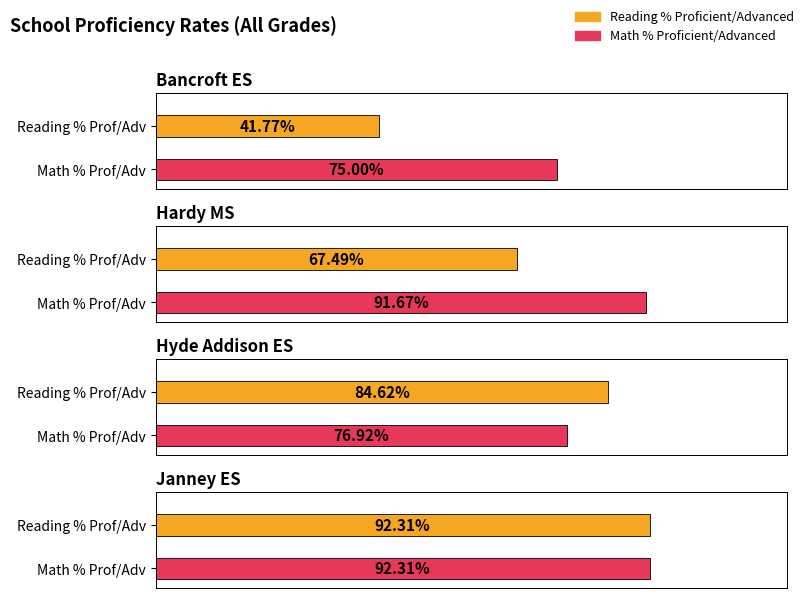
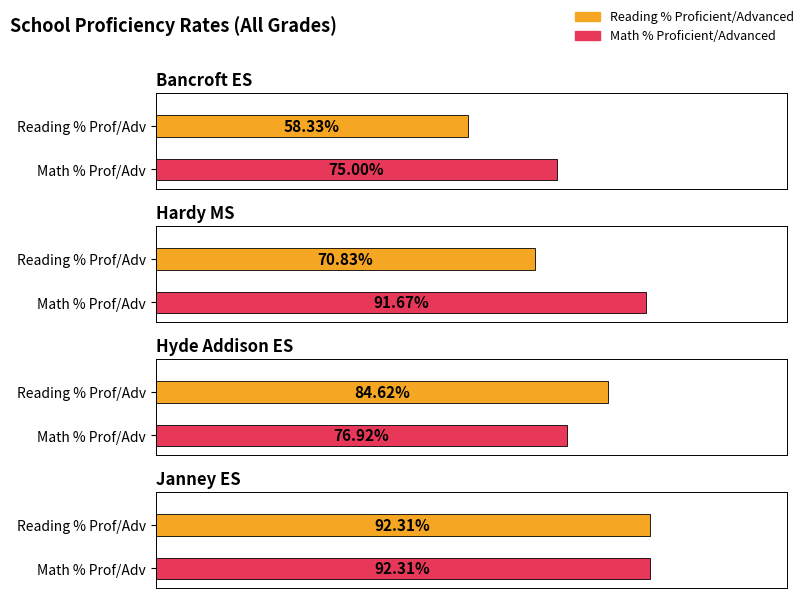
  {
    "Bancroft ES": {
-     "Reading % Prof/Adv": "41.77%",
+     "Reading % Prof/Adv": "58.33%",
      "Math % Prof/Adv": "75.00%"
    },
    "Hardy MS": {
-     "Reading % Prof/Adv": "67.49%",
+     "Reading % Prof/Adv": "70.83%",
      "Math % Prof/Adv": "91.67%"
    },
    "Hyde Addison ES": {
      "Reading % Prof/Adv": "84.62%",
      "Math % Prof/Adv": "76.92%"
    },
    "Janney ES": {
      "Reading % Prof/Adv": "92.31%",
      "Math % Prof/Adv": "92.31%"
    }
  }
